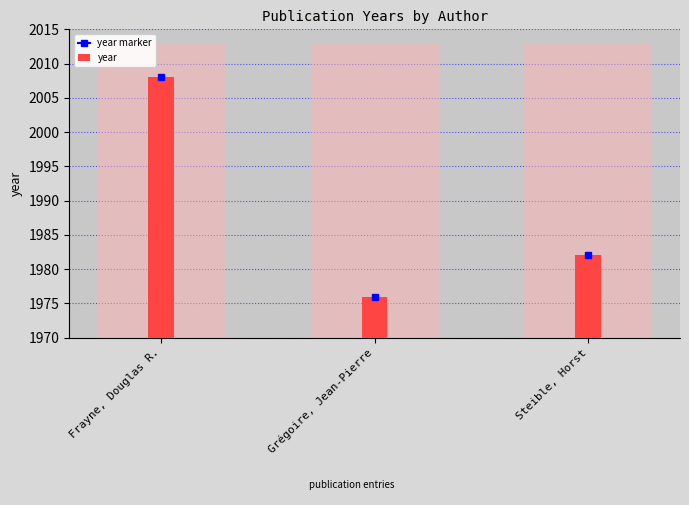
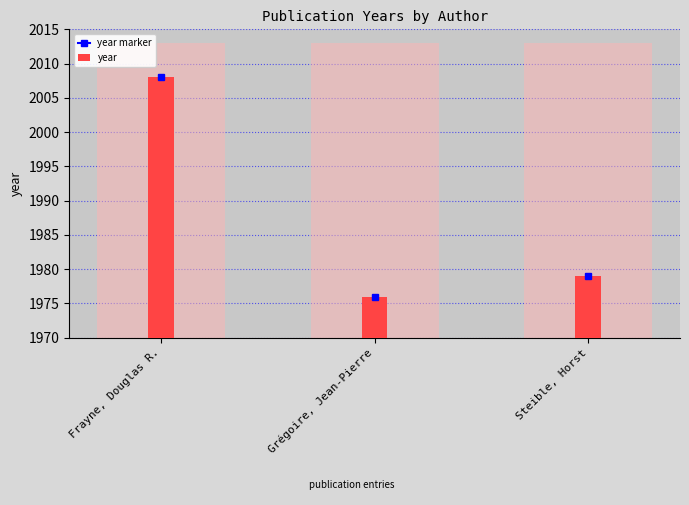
  {
    "year": {
-     "Steible, Horst": 1982
+     "Steible, Horst": 1979
    }
  }
